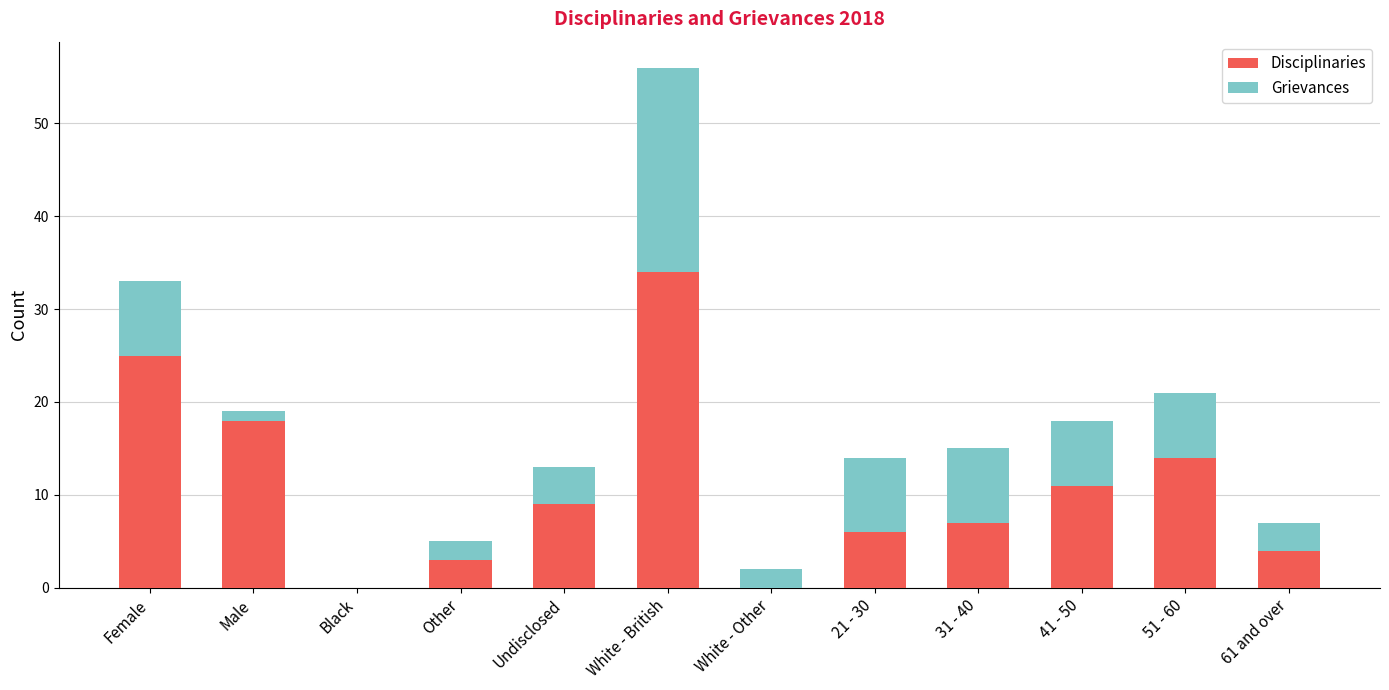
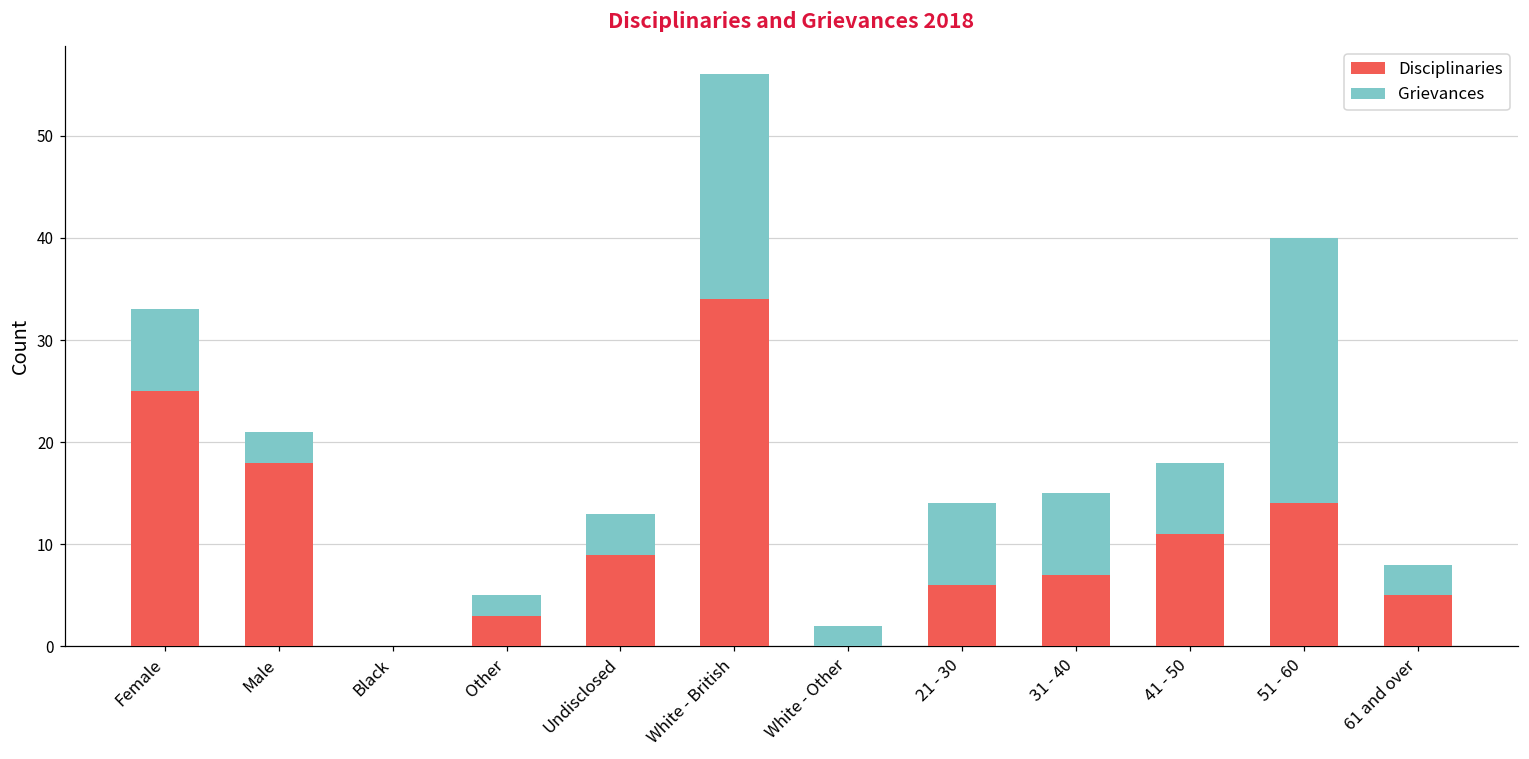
  {
    "Disciplinaries": {
      "Female": 25,
      "Male": 18,
      "Black": 0,
      "Other": 3,
      "Undisclosed": 9,
      "White - British": 34,
      "White - Other": 0,
      "21 - 30": 6,
      "31 - 40": 7,
      "41 - 50": 11,
      "51 - 60": 14,
-     "61 and over": 4
+     "61 and over": 5
    },
    "Grievances": {
      "Female": 8,
-     "Male": 1,
+     "Male": 3,
      "Black": 0,
      "Other": 2,
      "Undisclosed": 4,
      "White - British": 22,
      "White - Other": 2,
      "21 - 30": 8,
      "31 - 40": 8,
      "41 - 50": 7,
-     "51 - 60": 7,
+     "51 - 60": 26,
      "61 and over": 3
    }
  }
